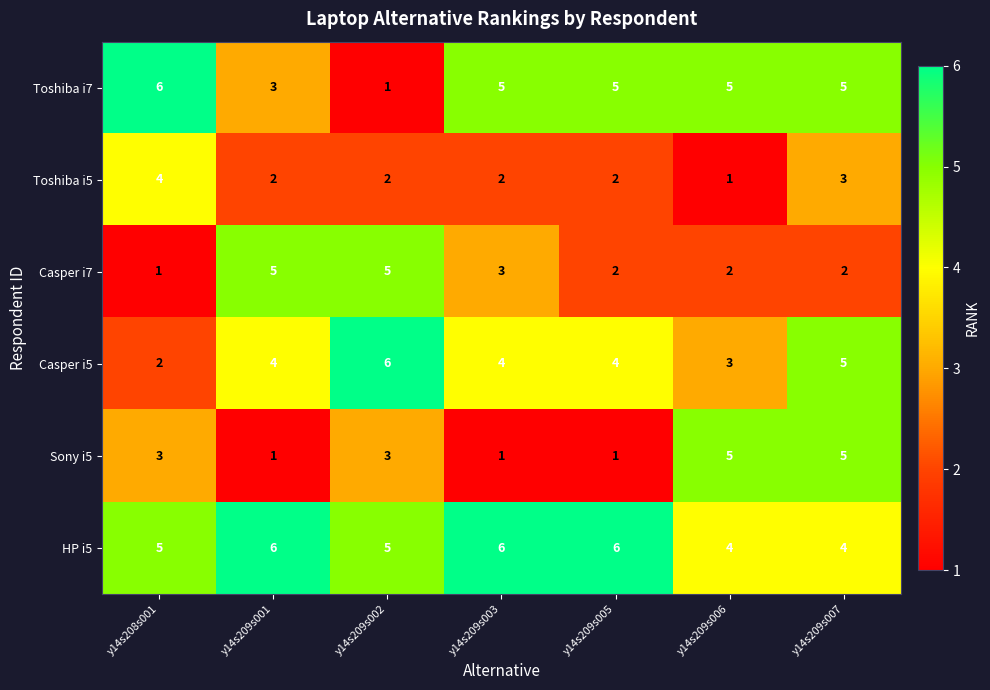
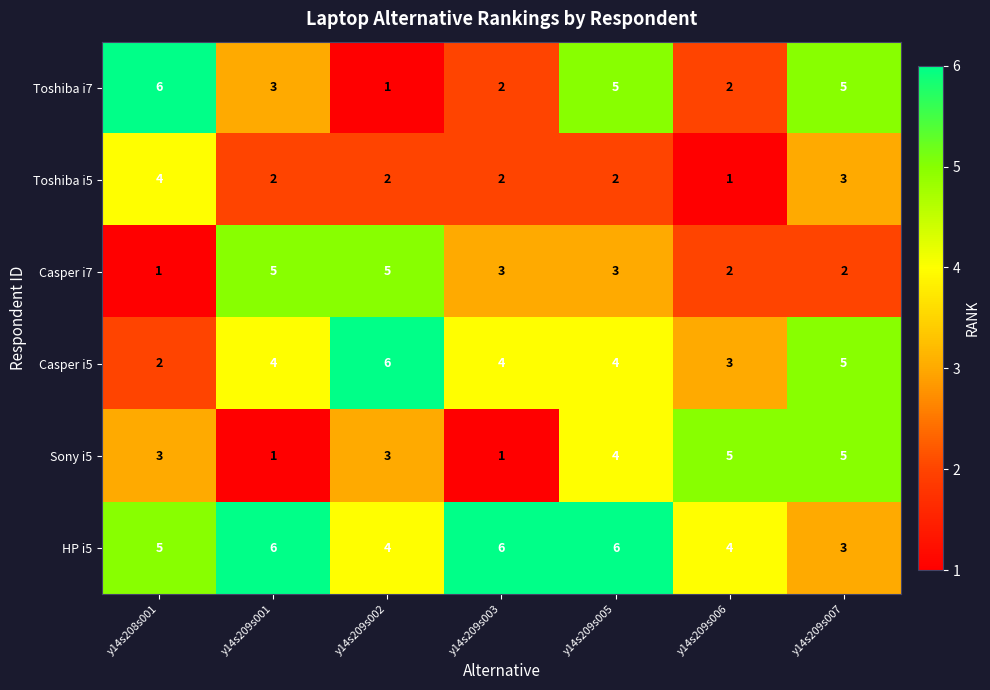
  {
    "Toshiba i7": {
      "y14s208s001": 6,
      "y14s209s001": 3,
      "y14s209s002": 1,
-     "y14s209s003": 5,
+     "y14s209s003": 2,
      "y14s209s005": 5,
-     "y14s209s006": 5,
+     "y14s209s006": 2,
      "y14s209s007": 5
    },
    "Toshiba i5": {
      "y14s208s001": 4,
      "y14s209s001": 2,
      "y14s209s002": 2,
      "y14s209s003": 2,
      "y14s209s005": 2,
      "y14s209s006": 1,
      "y14s209s007": 3
    },
    "Casper i7": {
      "y14s208s001": 1,
      "y14s209s001": 5,
      "y14s209s002": 5,
      "y14s209s003": 3,
-     "y14s209s005": 2,
+     "y14s209s005": 3,
      "y14s209s006": 2,
      "y14s209s007": 2
    },
    "Casper i5": {
      "y14s208s001": 2,
      "y14s209s001": 4,
      "y14s209s002": 6,
      "y14s209s003": 4,
      "y14s209s005": 4,
      "y14s209s006": 3,
      "y14s209s007": 5
    },
    "Sony i5": {
      "y14s208s001": 3,
      "y14s209s001": 1,
      "y14s209s002": 3,
      "y14s209s003": 1,
-     "y14s209s005": 1,
+     "y14s209s005": 4,
      "y14s209s006": 5,
      "y14s209s007": 5
    },
    "HP i5": {
      "y14s208s001": 5,
      "y14s209s001": 6,
-     "y14s209s002": 5,
+     "y14s209s002": 4,
      "y14s209s003": 6,
      "y14s209s005": 6,
      "y14s209s006": 4,
-     "y14s209s007": 4
+     "y14s209s007": 3
    }
  }
